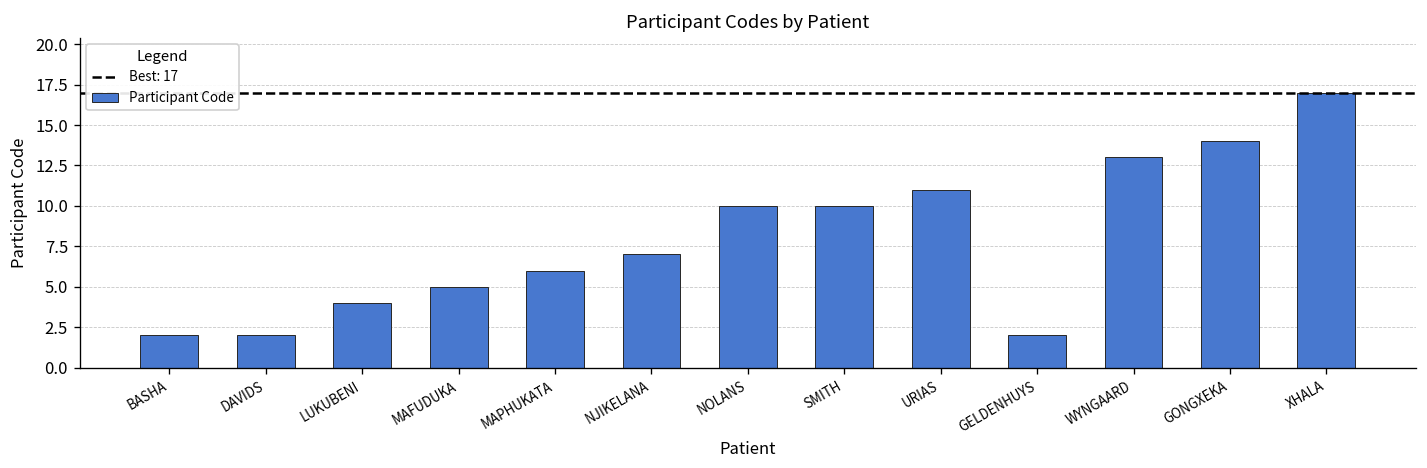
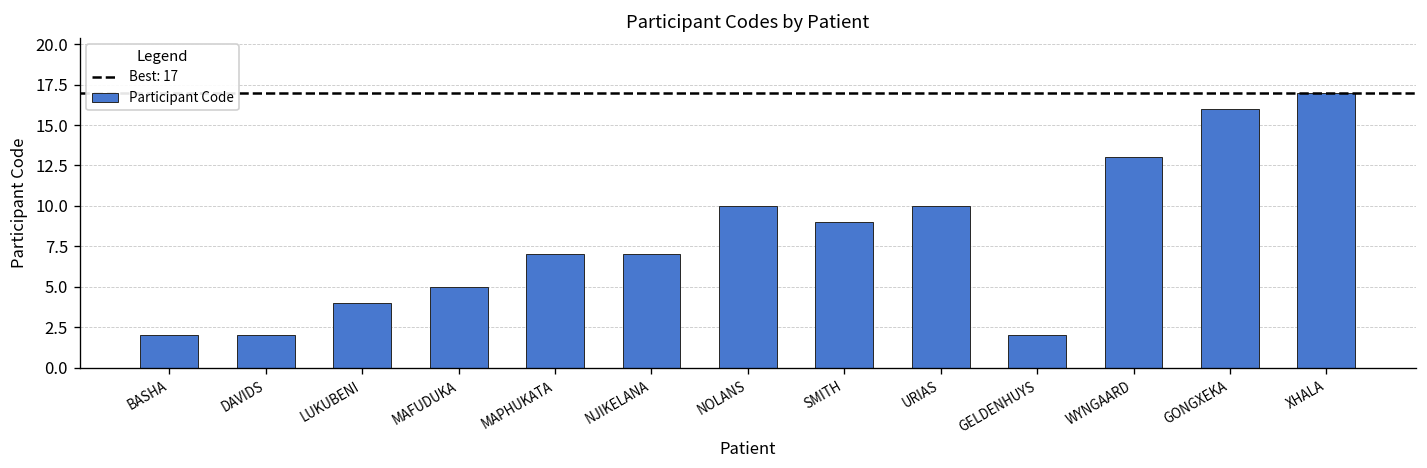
  {
    "BASHA": 2,
    "DAVIDS": 2,
    "LUKUBENI": 4,
    "MAFUDUKA": 5,
-   "MAPHUKATA": 6,
+   "MAPHUKATA": 7,
    "NJIKELANA": 7,
    "NOLANS": 10,
-   "SMITH": 10,
-   "URIAS": 11,
+   "SMITH": 9,
+   "URIAS": 10,
    "GELDENHUYS": 2,
    "WYNGAARD": 13,
-   "GONGXEKA": 14,
+   "GONGXEKA": 16,
    "XHALA": 17
  }
